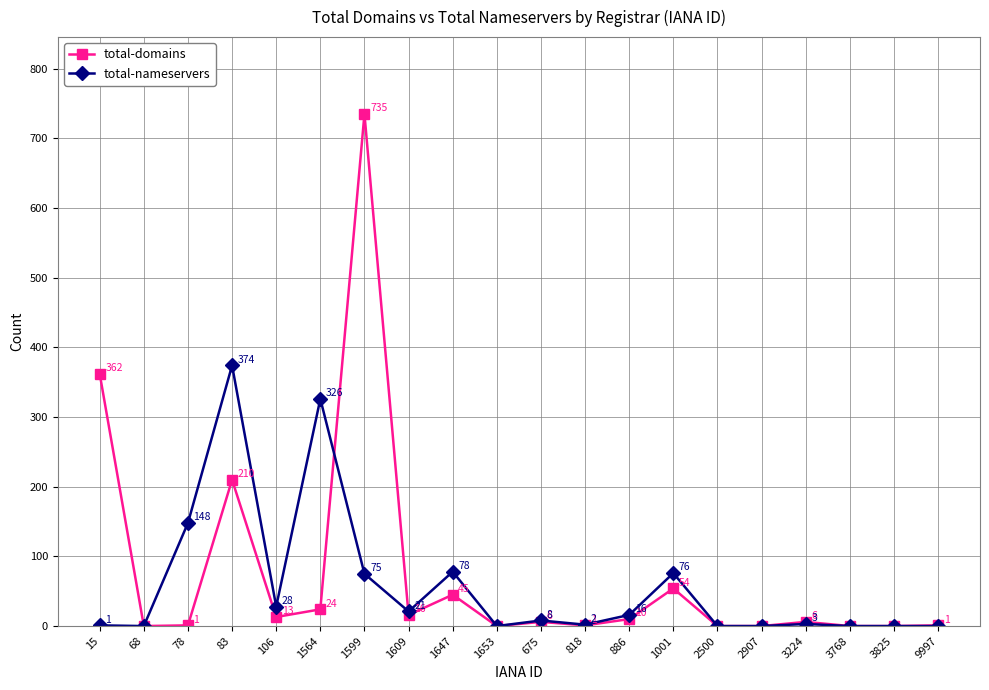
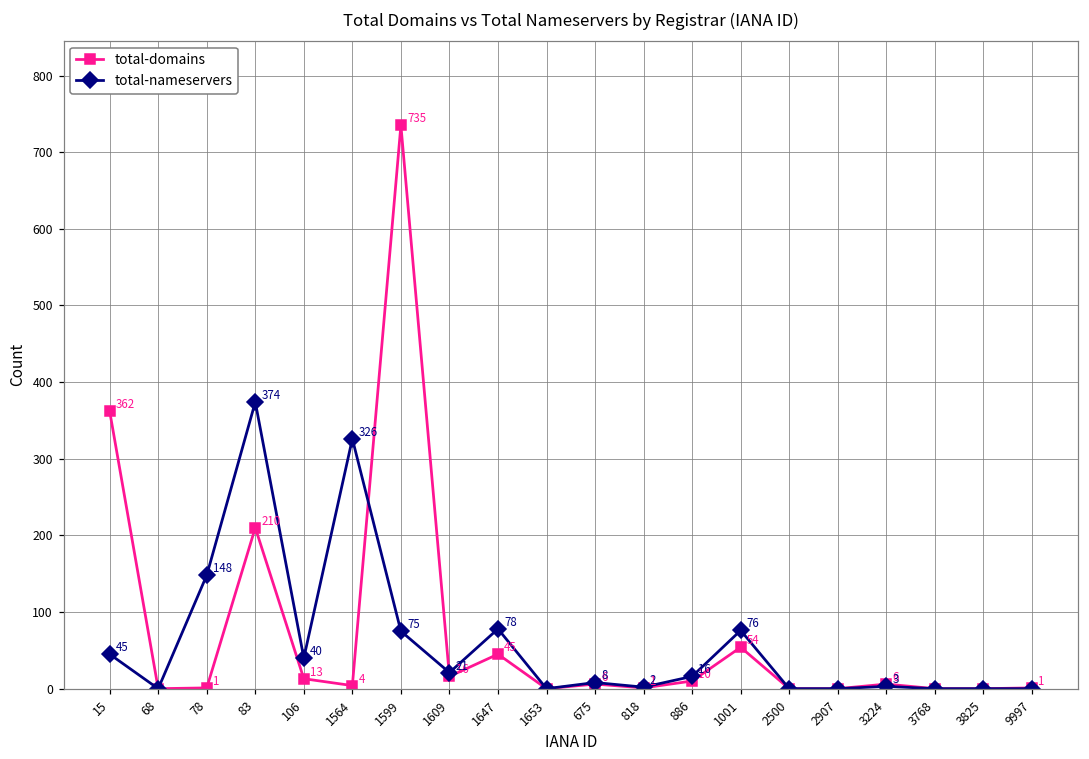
  {
    "total-domains": {
      "15": 362,
      "78": 1,
      "83": 210,
      "106": 13,
-     "1564": 24,
+     "1564": 4,
      "1599": 735,
      "1647": 45,
      "1001": 54
    },
    "total-nameservers": {
-     "15": 1,
+     "15": 45,
      "78": 148,
      "83": 374,
-     "106": 28,
+     "106": 40,
      "1564": 326,
      "1599": 75,
      "1647": 78,
      "1001": 76
    }
  }
